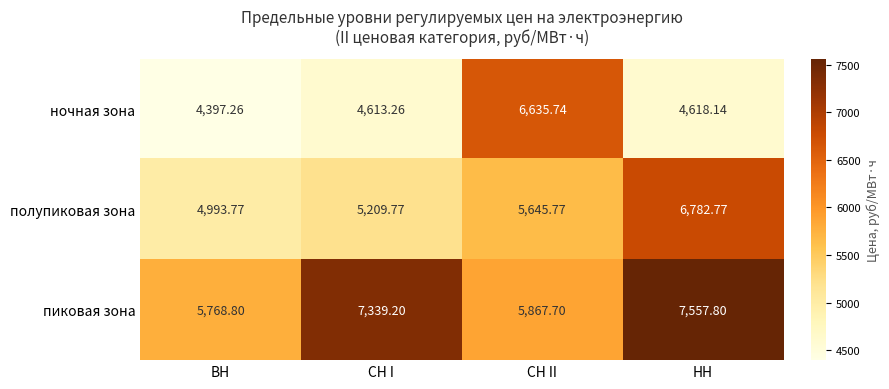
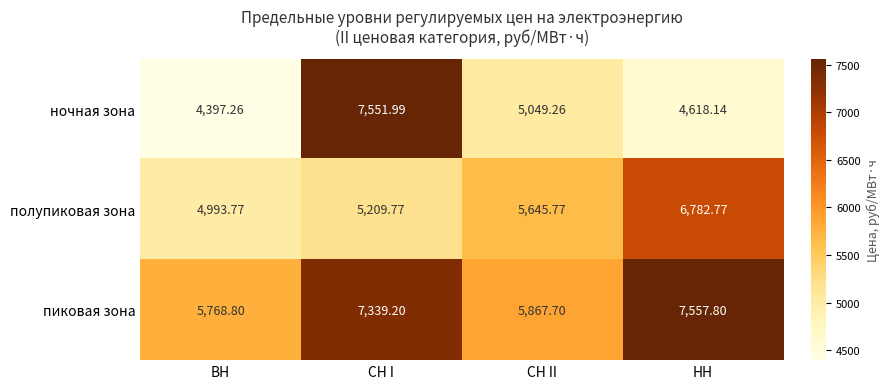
  {
    "ночная зона": {
      "ВН": "4,397.26",
-     "СН I": "4,613.26",
-     "СН II": "6,635.74",
+     "СН I": "7,551.99",
+     "СН II": "5,049.26",
      "НН": "4,618.14"
    },
    "полупиковая зона": {
      "ВН": "4,993.77",
      "СН I": "5,209.77",
      "СН II": "5,645.77",
      "НН": "6,782.77"
    },
    "пиковая зона": {
      "ВН": "5,768.80",
      "СН I": "7,339.20",
      "СН II": "5,867.70",
      "НН": "7,557.80"
    }
  }
